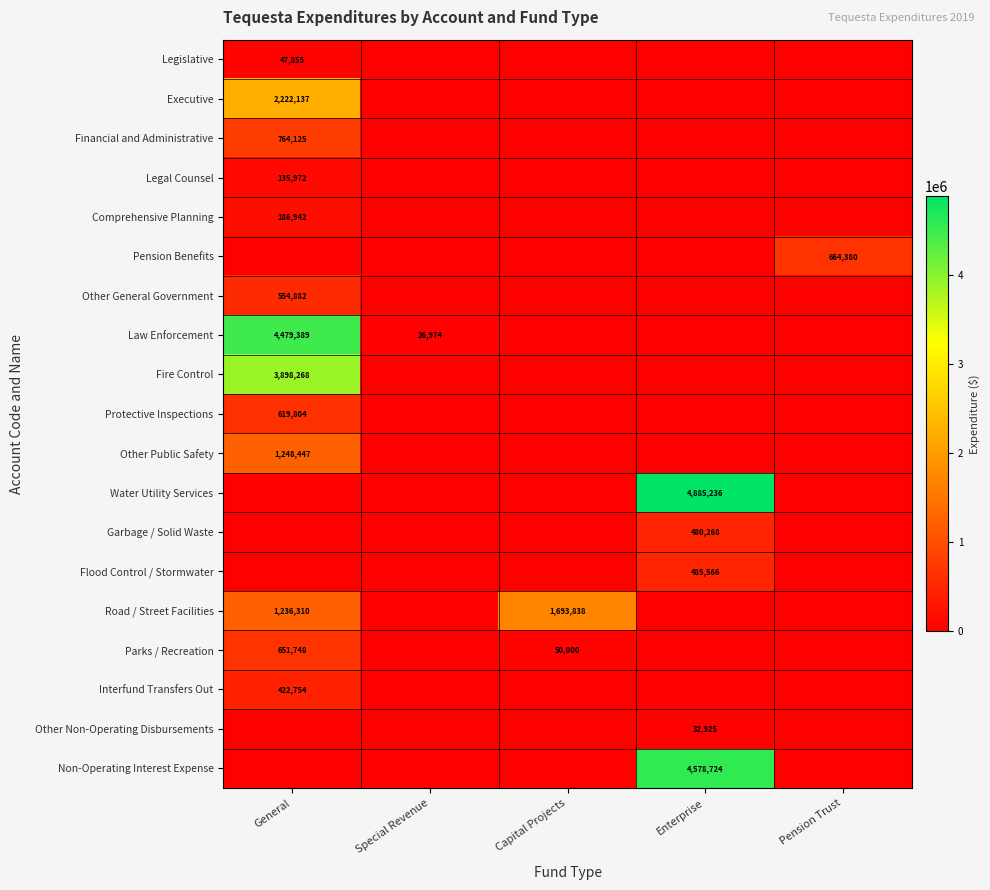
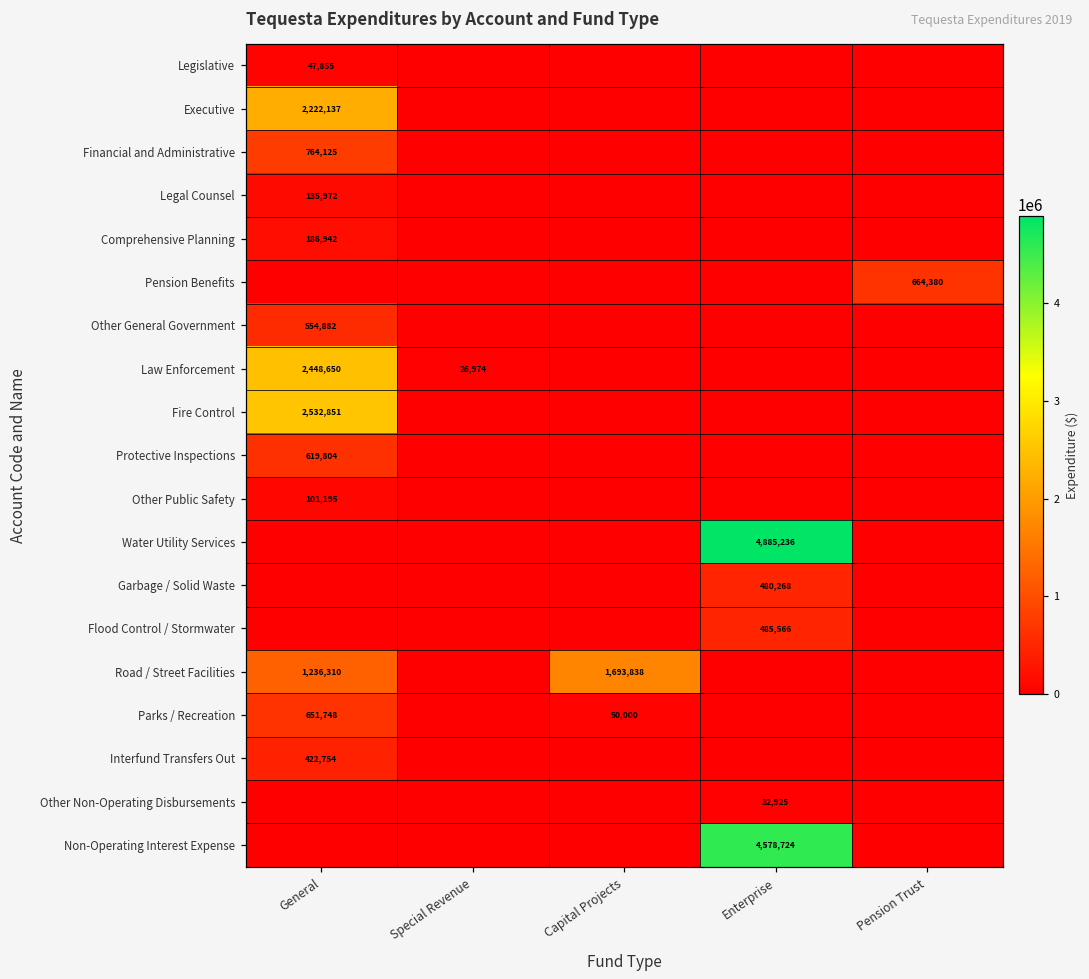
  {
    "Legislative": {
      "General": "47,855"
    },
    "Executive": {
      "General": "2,222,137"
    },
    "Financial and Administrative": {
      "General": "764,125"
    },
    "Legal Counsel": {
      "General": "135,972"
    },
    "Comprehensive Planning": {
      "General": "186,942"
    },
    "Pension Benefits": {
      "Pension Trust": "664,380"
    },
    "Other General Government": {
      "General": "554,882"
    },
    "Law Enforcement": {
-     "General": "4,479,389",
+     "General": "2,448,650",
      "Special Revenue": "26,974"
    },
    "Fire Control": {
-     "General": "3,898,268"
+     "General": "2,532,851"
    },
    "Protective Inspections": {
      "General": "619,804"
    },
    "Other Public Safety": {
-     "General": "1,248,447"
+     "General": "101,195"
    },
    "Water Utility Services": {
      "Enterprise": "4,885,236"
    },
    "Garbage / Solid Waste": {
      "Enterprise": "480,268"
    },
    "Flood Control / Stormwater": {
      "Enterprise": "485,566"
    },
    "Road / Street Facilities": {
      "General": "1,236,310",
      "Capital Projects": "1,693,838"
    },
    "Parks / Recreation": {
      "General": "651,748",
      "Capital Projects": "50,000"
    },
    "Interfund Transfers Out": {
      "General": "422,754"
    },
    "Other Non-Operating Disbursements": {
      "Enterprise": "32,925"
    },
    "Non-Operating Interest Expense": {
      "Enterprise": "4,578,724"
    }
  }
